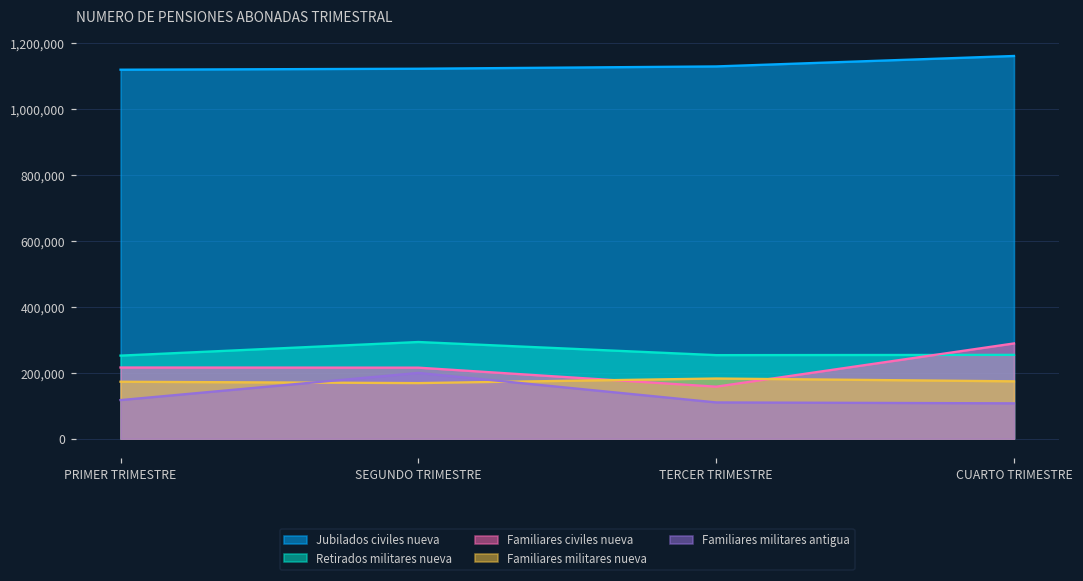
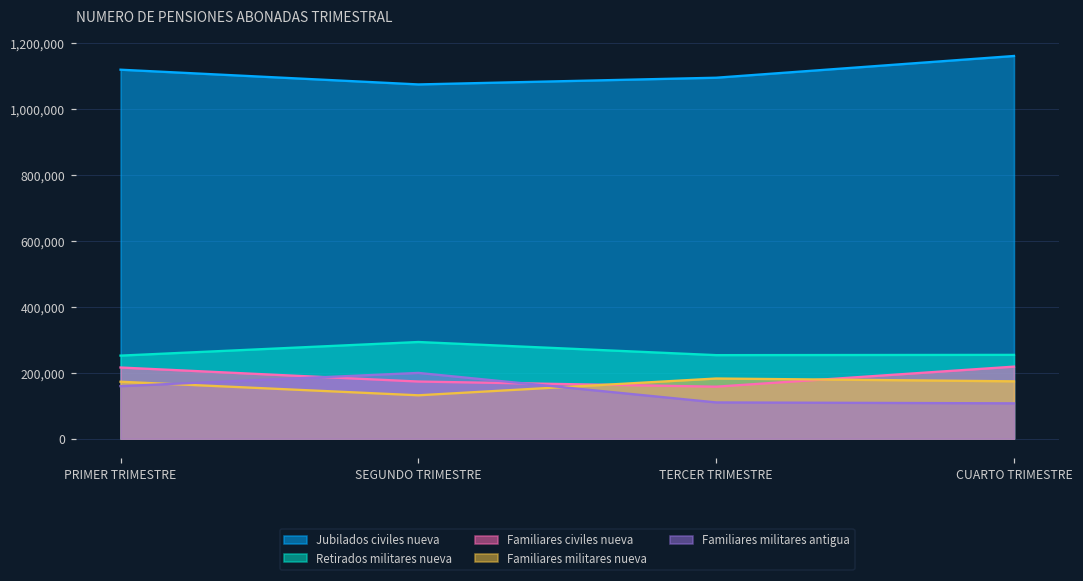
  {
    "Jubilados civiles nueva": {
      "PRIMER TRIMESTRE": "1,120,000",
-     "SEGUNDO TRIMESTRE": "1,120,000",
-     "TERCER TRIMESTRE": "1,130,000",
+     "SEGUNDO TRIMESTRE": "1,080,000",
+     "TERCER TRIMESTRE": "1,100,000",
      "CUARTO TRIMESTRE": "1,160,000"
    },
    "Retirados militares nueva": {
      "PRIMER TRIMESTRE": "250,000",
      "SEGUNDO TRIMESTRE": "290,000",
      "TERCER TRIMESTRE": "250,000",
      "CUARTO TRIMESTRE": "250,000"
    },
    "Familiares civiles nueva": {
      "PRIMER TRIMESTRE": "220,000",
-     "SEGUNDO TRIMESTRE": "220,000",
+     "SEGUNDO TRIMESTRE": "170,000",
      "TERCER TRIMESTRE": "160,000",
-     "CUARTO TRIMESTRE": "290,000"
+     "CUARTO TRIMESTRE": "220,000"
    },
    "Familiares militares nueva": {
      "PRIMER TRIMESTRE": "170,000",
-     "SEGUNDO TRIMESTRE": "170,000",
+     "SEGUNDO TRIMESTRE": "130,000",
      "TERCER TRIMESTRE": "180,000",
      "CUARTO TRIMESTRE": "170,000"
    },
    "Familiares militares antigua": {
-     "PRIMER TRIMESTRE": "120,000",
+     "PRIMER TRIMESTRE": "160,000",
      "SEGUNDO TRIMESTRE": "200,000",
      "TERCER TRIMESTRE": "110,000",
      "CUARTO TRIMESTRE": "110,000"
    }
  }
